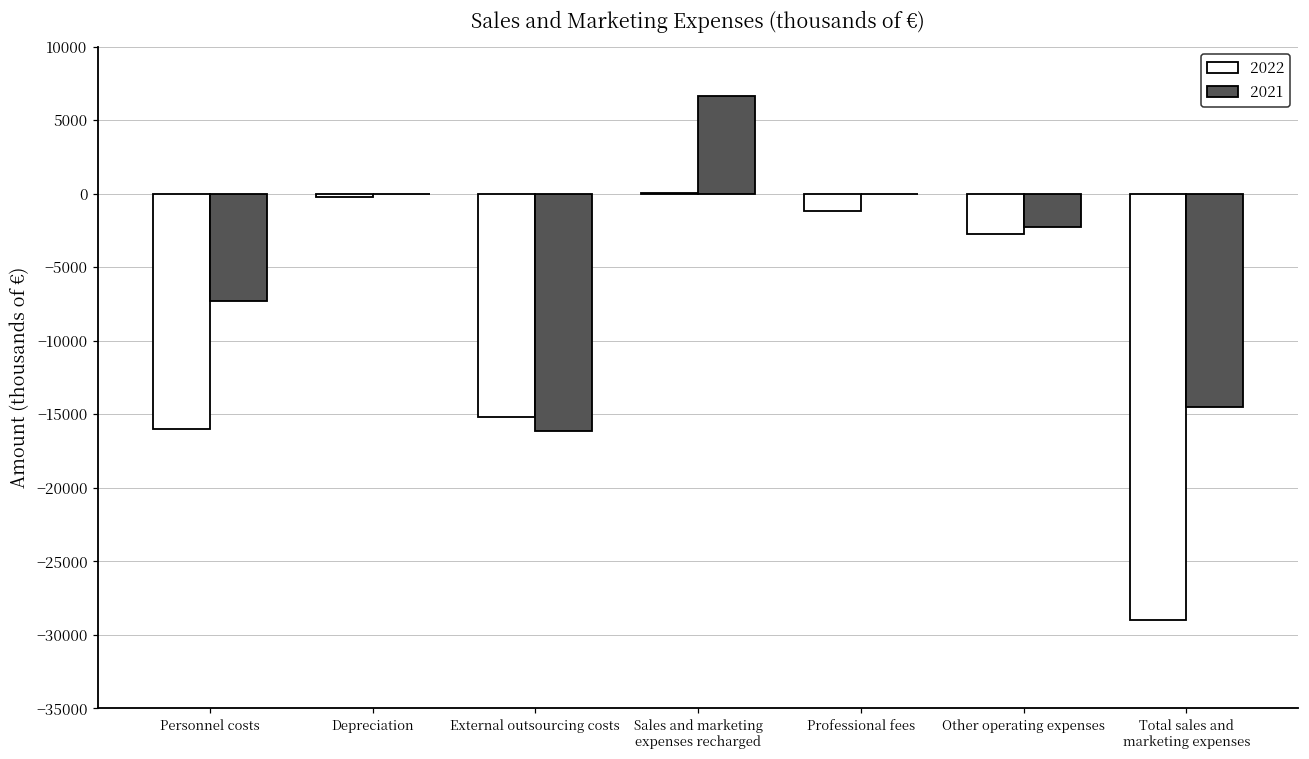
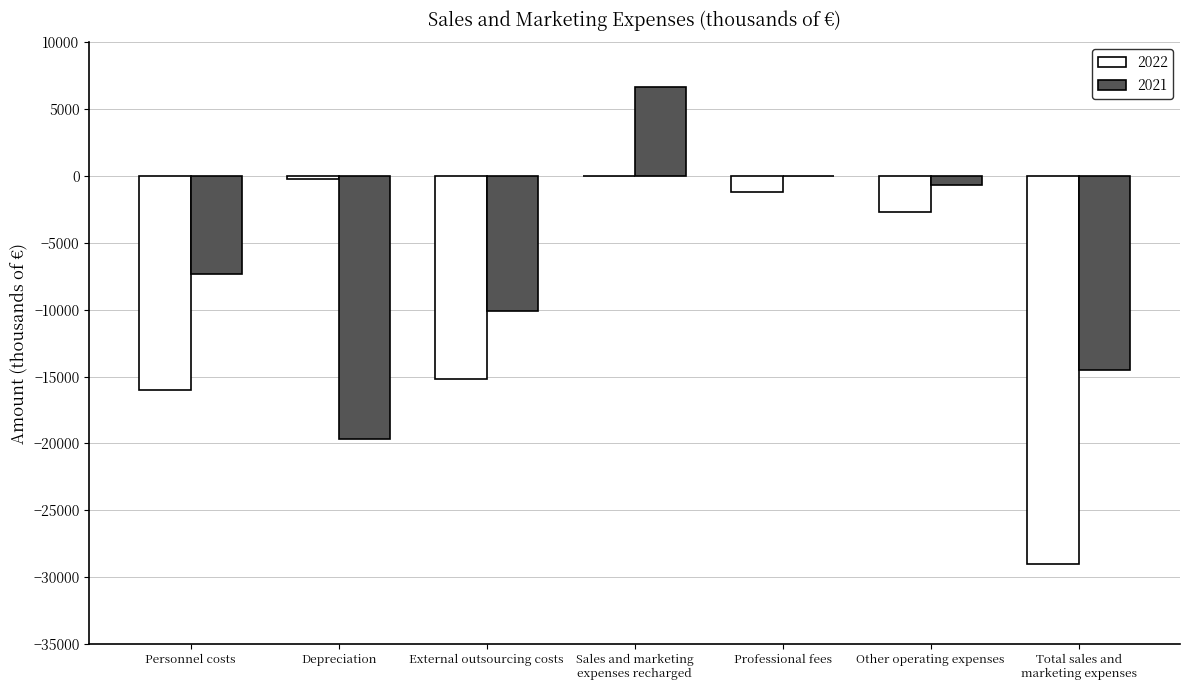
  {
    "2022": {
      "Personnel costs": -16000,
      "Depreciation": -200,
      "External outsourcing costs": -15200,
      "Professional fees": -1200,
      "Other operating expenses": -2700,
      "Total sales and marketing expenses": -29000
    },
    "2021": {
      "Personnel costs": -7300,
-     "Depreciation": -100,
-     "External outsourcing costs": -16100,
+     "Depreciation": -19700,
+     "External outsourcing costs": -10100,
      "Sales and marketing expenses recharged": 6600,
-     "Other operating expenses": -2300,
+     "Other operating expenses": -700,
      "Total sales and marketing expenses": -14500
    }
  }
